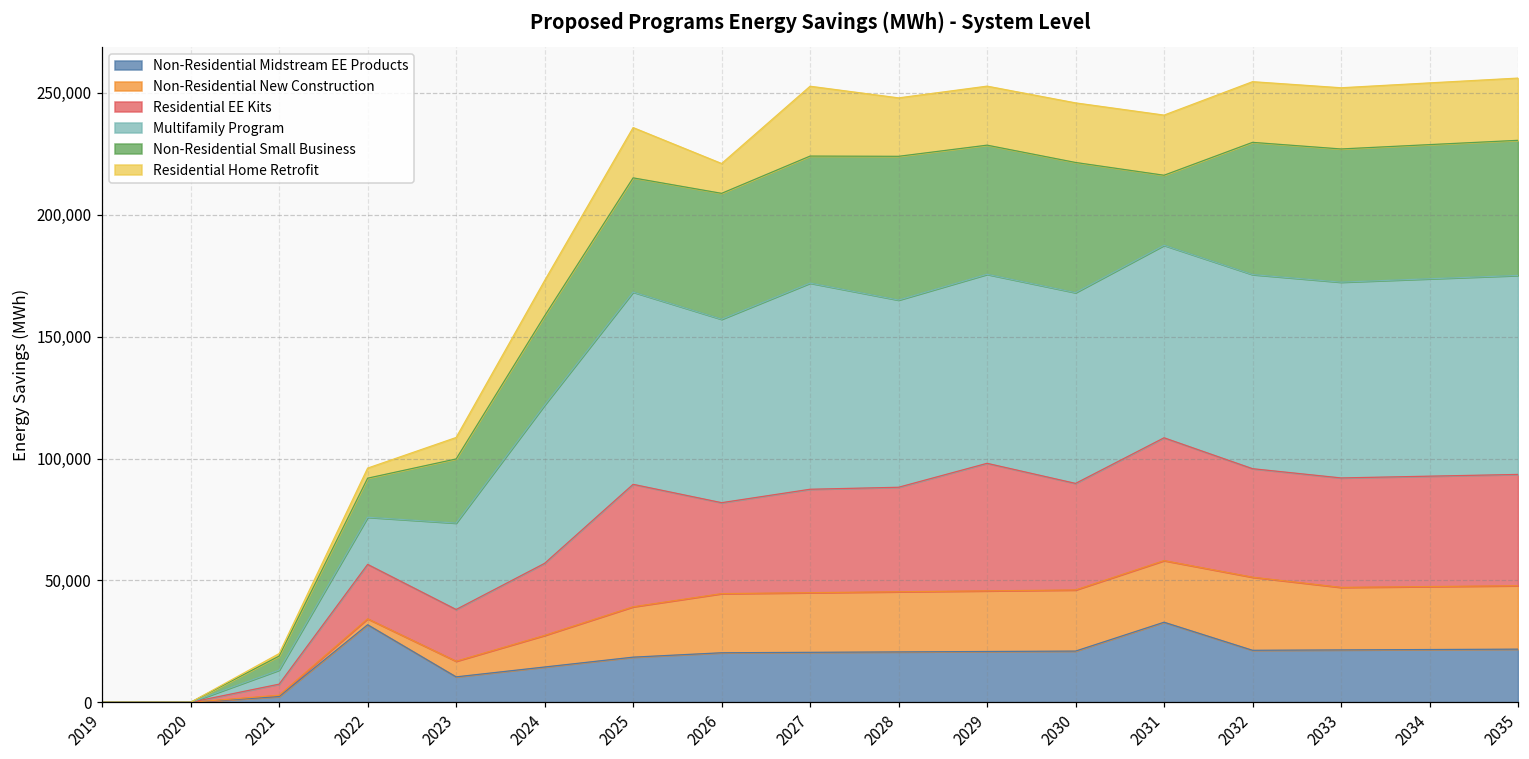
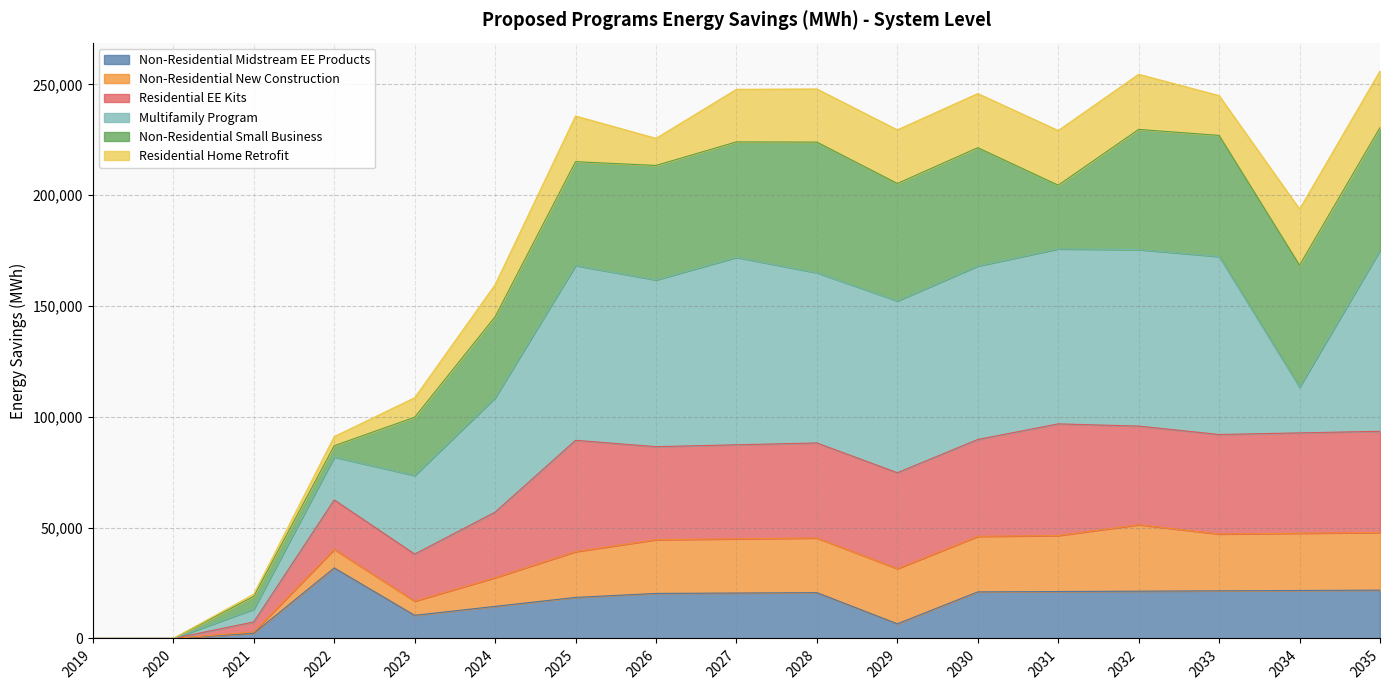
  {
    "Non-Residential Midstream EE Products": {
      "2022": "32,000",
      "2023": "10,000",
      "2024": "14,000",
      "2025": "19,000",
      "2026": "20,000",
      "2027": "21,000",
      "2028": "21,000",
-     "2029": "21,000",
+     "2029": "7,000",
      "2030": "21,000",
-     "2031": "33,000",
+     "2031": "21,000",
      "2032": "21,000",
      "2033": "21,000",
      "2034": "22,000",
      "2035": "22,000"
    },
    "Non-Residential New Construction": {
-     "2022": "2,000",
+     "2022": "8,000",
      "2023": "6,000",
      "2024": "13,000",
      "2025": "21,000",
      "2026": "24,000",
      "2027": "24,000",
      "2028": "25,000",
      "2029": "25,000",
      "2030": "25,000",
      "2031": "25,000",
      "2032": "30,000",
      "2033": "26,000",
      "2034": "26,000",
      "2035": "26,000"
    },
    "Residential EE Kits": {
      "2021": "5,000",
      "2022": "22,000",
      "2023": "21,000",
      "2024": "30,000",
      "2025": "50,000",
-     "2026": "37,000",
+     "2026": "42,000",
      "2027": "42,000",
      "2028": "43,000",
-     "2029": "52,000",
+     "2029": "43,000",
      "2030": "44,000",
      "2031": "50,000",
      "2032": "45,000",
      "2033": "45,000",
      "2034": "45,000",
      "2035": "46,000"
    },
    "Multifamily Program": {
      "2021": "6,000",
      "2022": "19,000",
      "2023": "35,000",
-     "2024": "65,000",
+     "2024": "52,000",
      "2025": "79,000",
      "2026": "75,000",
      "2027": "85,000",
      "2028": "77,000",
      "2029": "78,000",
      "2030": "78,000",
      "2031": "79,000",
      "2032": "80,000",
      "2033": "80,000",
-     "2034": "81,000",
+     "2034": "21,000",
      "2035": "82,000"
    },
    "Non-Residential Small Business": {
-     "2022": "16,000",
+     "2022": "5,000",
      "2023": "26,000",
      "2024": "37,000",
      "2025": "47,000",
      "2026": "52,000",
      "2027": "52,000",
      "2028": "59,000",
      "2029": "53,000",
      "2030": "53,000",
      "2031": "29,000",
      "2032": "54,000",
      "2033": "55,000",
      "2034": "55,000",
      "2035": "55,000"
    },
    "Residential Home Retrofit": {
      "2022": "4,000",
      "2023": "9,000",
      "2024": "14,000",
      "2025": "21,000",
      "2026": "12,000",
-     "2027": "29,000",
+     "2027": "24,000",
      "2028": "24,000",
      "2029": "24,000",
      "2030": "24,000",
      "2031": "25,000",
      "2032": "25,000",
-     "2033": "25,000",
+     "2033": "18,000",
      "2034": "25,000",
      "2035": "26,000"
    }
  }
